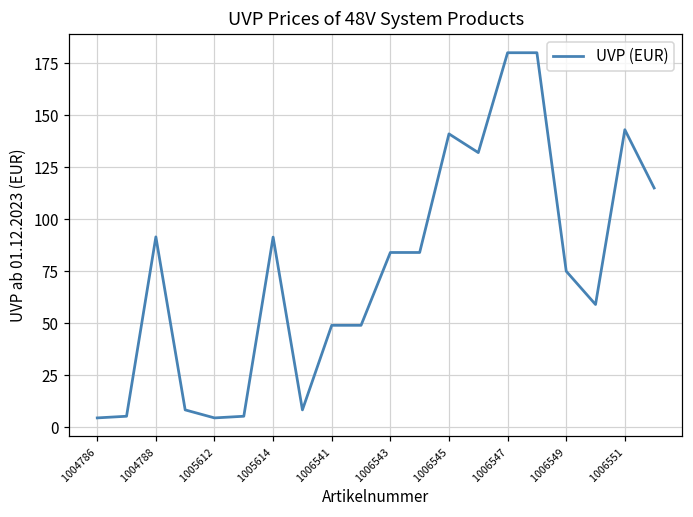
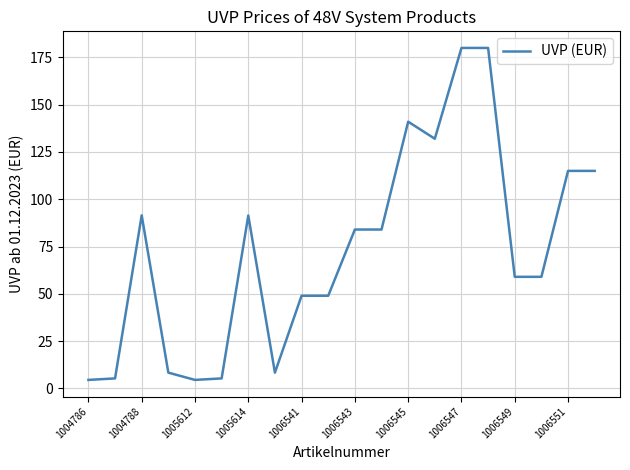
  {
    "1004786": 5,
    "1004788": 92,
    "1005612": 5,
    "1005614": 91,
    "1006541": 49,
    "1006543": 84,
    "1006545": 141,
    "1006547": 180,
-   "1006549": 75,
-   "1006551": 143
+   "1006549": 59,
+   "1006551": 115
  }
